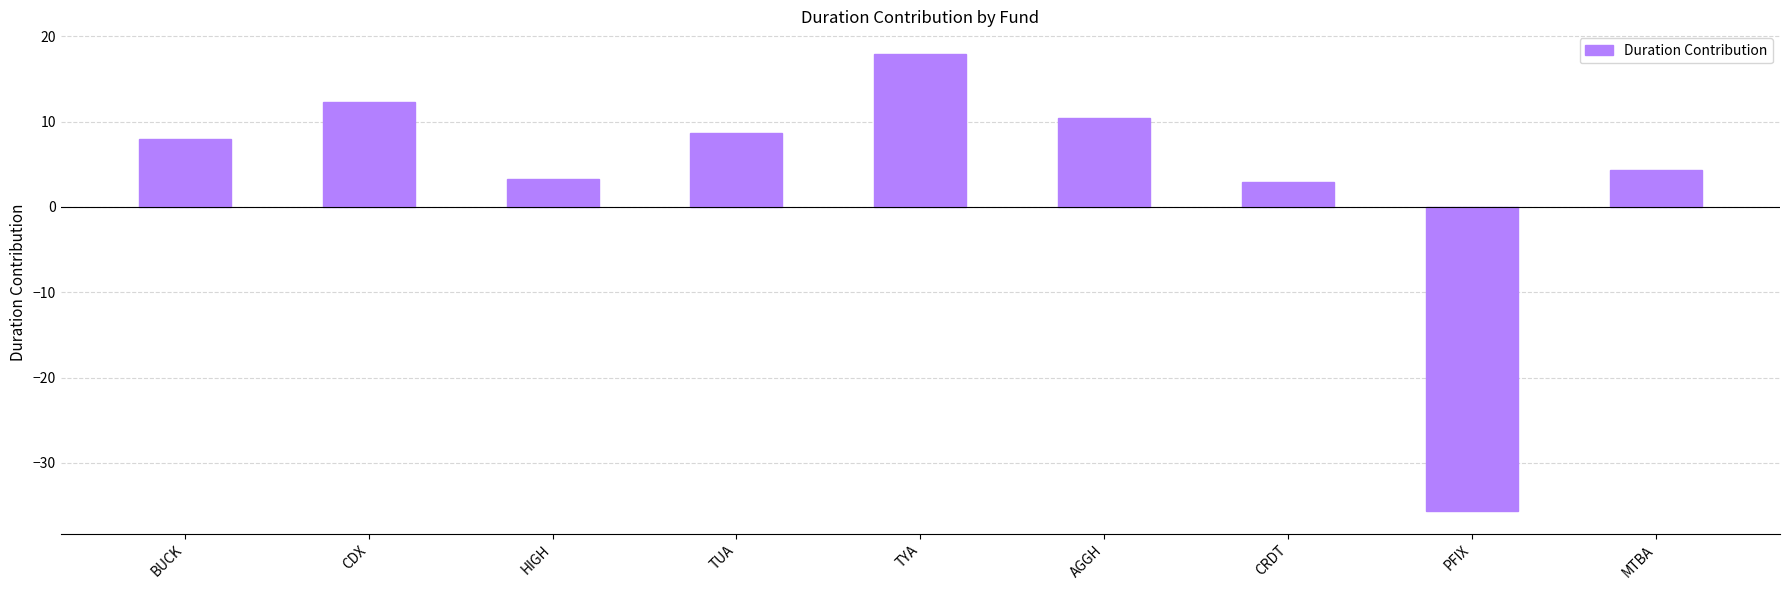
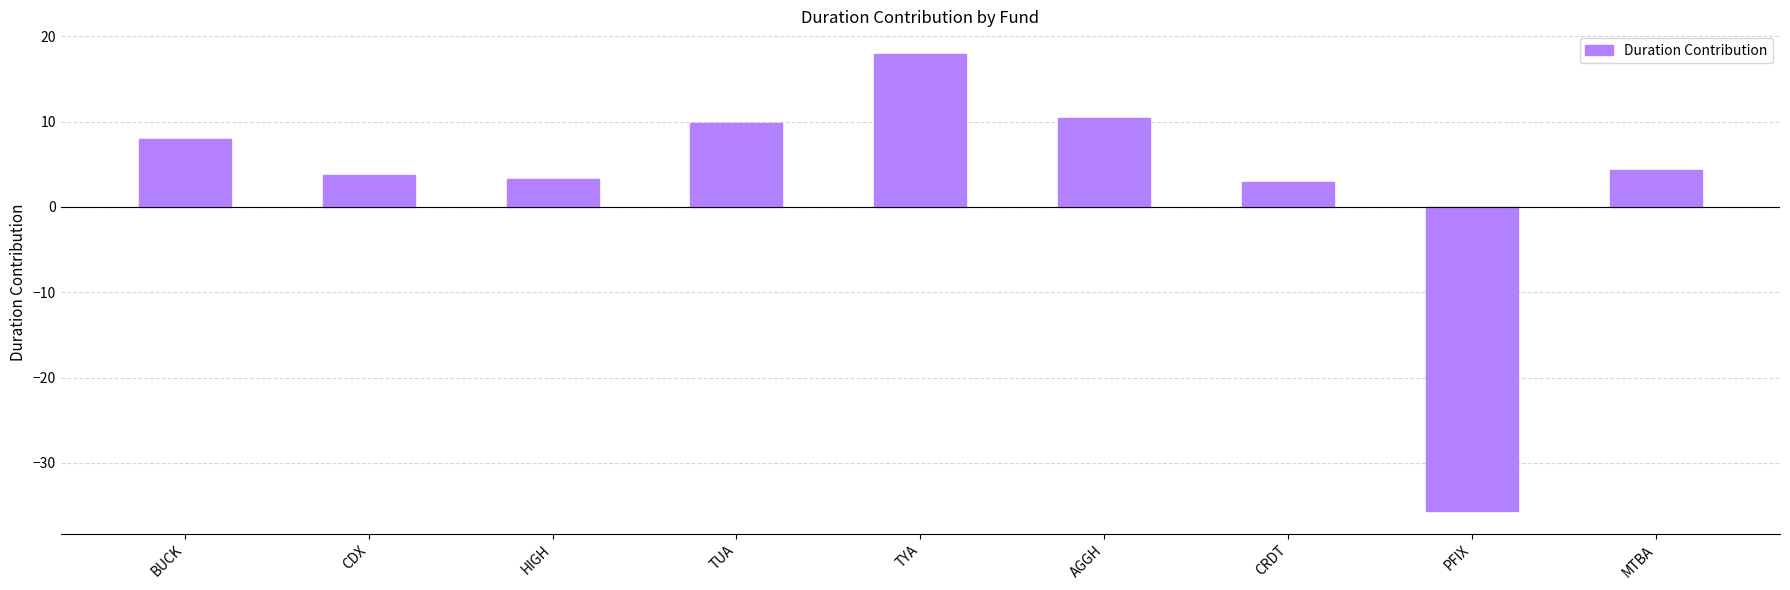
  {
    "BUCK": 8,
-   "CDX": 12,
+   "CDX": 4,
    "HIGH": 3,
-   "TUA": 9,
+   "TUA": 10,
    "TYA": 18,
    "AGGH": 10,
    "CRDT": 3,
    "PFIX": -36,
    "MTBA": 4
  }
